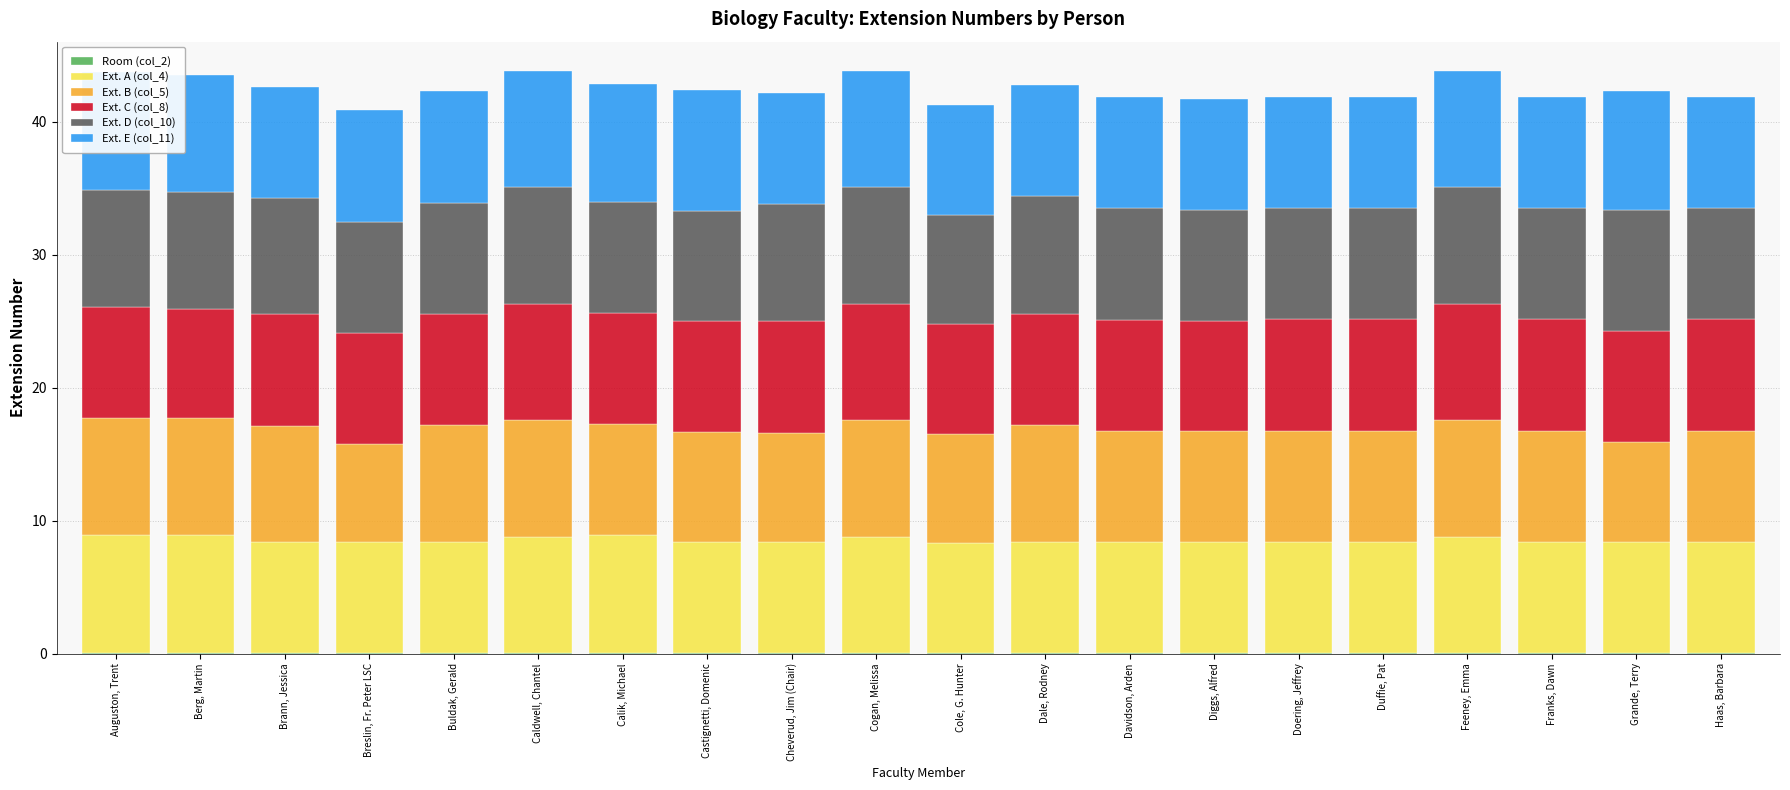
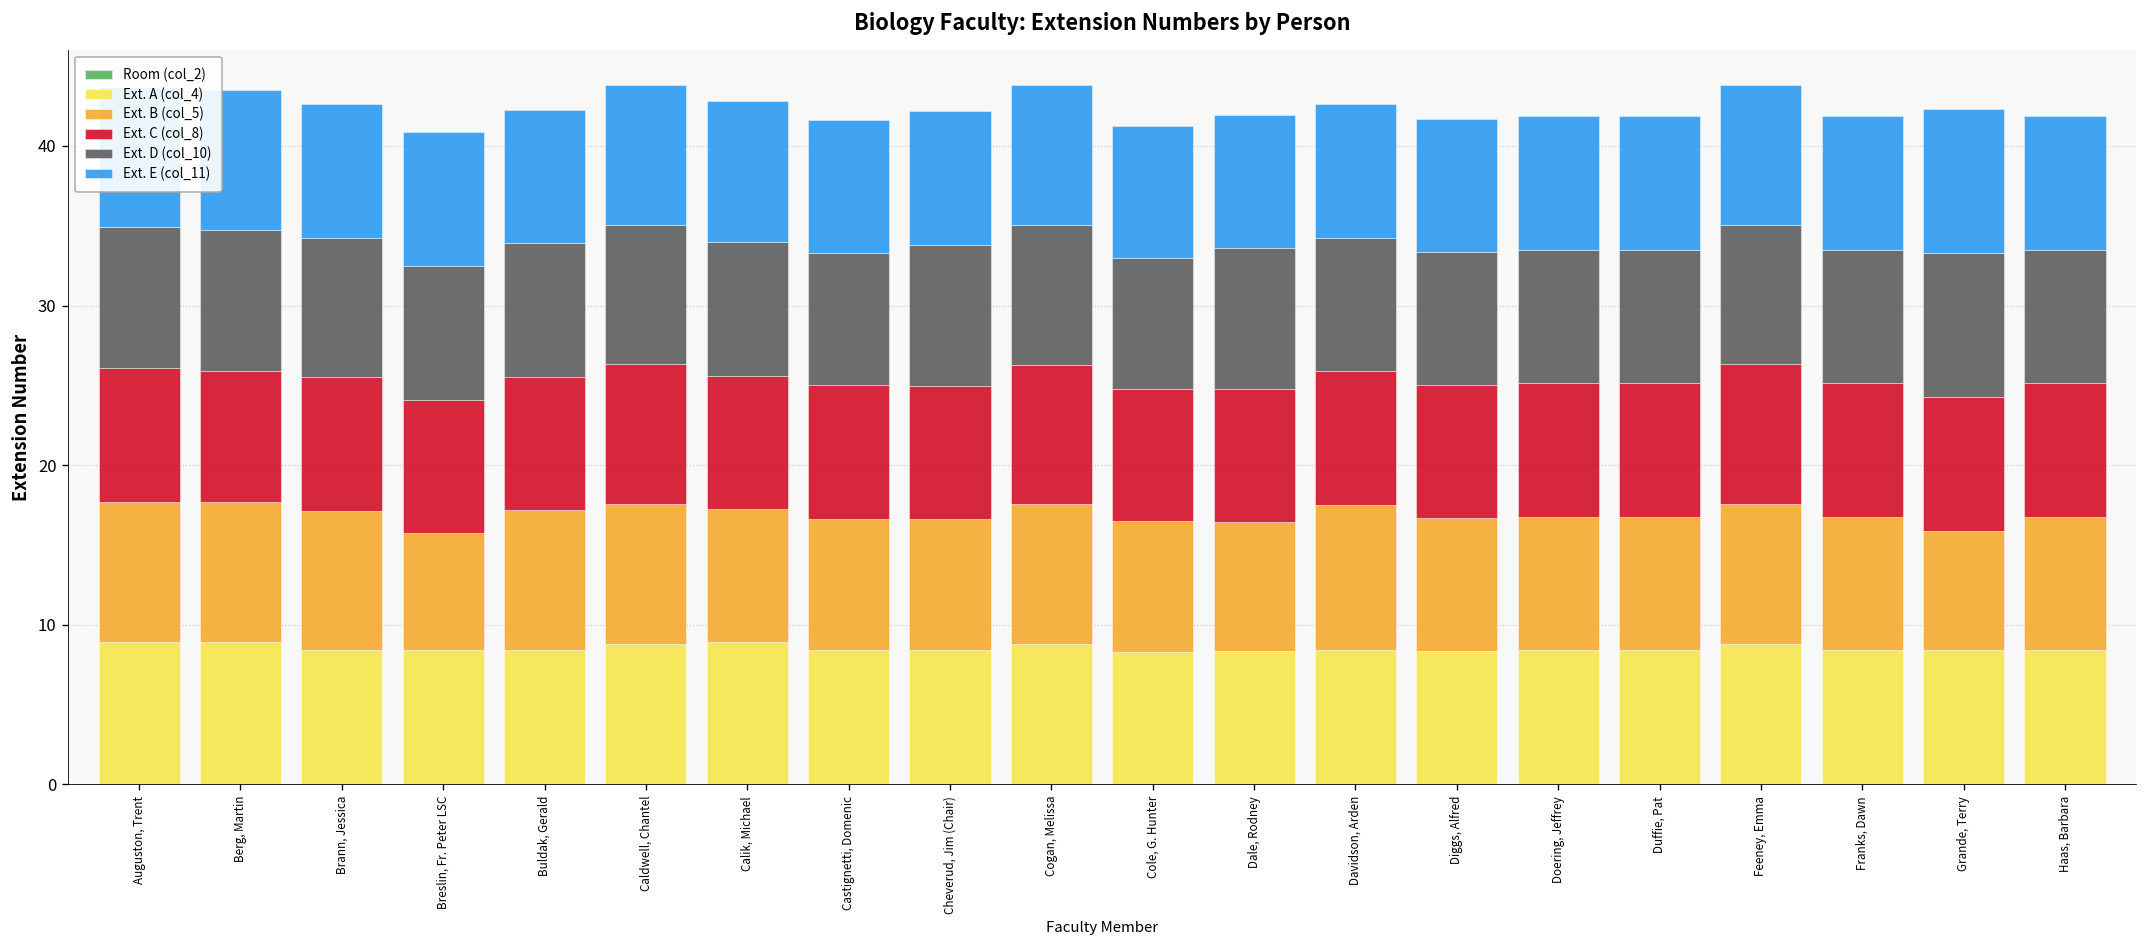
  {
    "Ext. A (col_4)": {
      "Auguston, Trent": 8.9,
      "Berg, Martin": 8.9,
      "Brann, Jessica": 8.4,
      "Breslin, Fr. Peter LSC": 8.4,
      "Buldak, Gerald": 8.4,
      "Caldwell, Chantel": 8.8,
      "Calik, Michael": 8.9,
      "Castignetti, Domenic": 8.4,
      "Cheverud, Jim (Chair)": 8.4,
      "Cogan, Melissa": 8.8,
      "Cole, G. Hunter": 8.2,
      "Dale, Rodney": 8.4,
      "Davidson, Arden": 8.4,
      "Diggs, Alfred": 8.3,
      "Doering, Jeffrey": 8.4,
      "Duffie, Pat": 8.4,
      "Feeney, Emma": 8.8,
      "Franks, Dawn": 8.4,
      "Grande, Terry": 8.4,
      "Haas, Barbara": 8.4
    },
    "Ext. B (col_5)": {
      "Auguston, Trent": 8.8,
      "Berg, Martin": 8.8,
      "Brann, Jessica": 8.8,
      "Breslin, Fr. Peter LSC": 7.3,
      "Buldak, Gerald": 8.8,
      "Caldwell, Chantel": 8.8,
      "Calik, Michael": 8.4,
      "Castignetti, Domenic": 8.3,
      "Cheverud, Jim (Chair)": 8.2,
      "Cogan, Melissa": 8.8,
      "Cole, G. Hunter": 8.2,
-     "Dale, Rodney": 8.8,
-     "Davidson, Arden": 8.4,
+     "Dale, Rodney": 8.0,
+     "Davidson, Arden": 9.1,
      "Diggs, Alfred": 8.3,
      "Doering, Jeffrey": 8.4,
      "Duffie, Pat": 8.4,
      "Feeney, Emma": 8.8,
      "Franks, Dawn": 8.4,
      "Grande, Terry": 7.5,
      "Haas, Barbara": 8.4
    },
    "Ext. C (col_8)": {
      "Auguston, Trent": 8.4,
      "Berg, Martin": 8.2,
      "Brann, Jessica": 8.4,
      "Breslin, Fr. Peter LSC": 8.4,
      "Buldak, Gerald": 8.4,
      "Caldwell, Chantel": 8.8,
      "Calik, Michael": 8.4,
      "Castignetti, Domenic": 8.4,
      "Cheverud, Jim (Chair)": 8.4,
      "Cogan, Melissa": 8.8,
      "Cole, G. Hunter": 8.2,
      "Dale, Rodney": 8.4,
      "Davidson, Arden": 8.4,
      "Diggs, Alfred": 8.3,
      "Doering, Jeffrey": 8.4,
      "Duffie, Pat": 8.4,
      "Feeney, Emma": 8.8,
      "Franks, Dawn": 8.4,
      "Grande, Terry": 8.4,
      "Haas, Barbara": 8.4
    },
    "Ext. D (col_10)": {
      "Auguston, Trent": 8.8,
      "Berg, Martin": 8.8,
      "Brann, Jessica": 8.8,
      "Breslin, Fr. Peter LSC": 8.4,
      "Buldak, Gerald": 8.4,
      "Caldwell, Chantel": 8.8,
      "Calik, Michael": 8.4,
      "Castignetti, Domenic": 8.3,
      "Cheverud, Jim (Chair)": 8.8,
      "Cogan, Melissa": 8.8,
      "Cole, G. Hunter": 8.2,
      "Dale, Rodney": 8.8,
      "Davidson, Arden": 8.4,
      "Diggs, Alfred": 8.3,
      "Doering, Jeffrey": 8.4,
      "Duffie, Pat": 8.4,
      "Feeney, Emma": 8.8,
      "Franks, Dawn": 8.4,
      "Grande, Terry": 9.1,
      "Haas, Barbara": 8.4
    },
    "Ext. E (col_11)": {
      "Berg, Martin": 8.8,
      "Brann, Jessica": 8.4,
      "Breslin, Fr. Peter LSC": 8.4,
      "Buldak, Gerald": 8.4,
      "Caldwell, Chantel": 8.8,
      "Calik, Michael": 8.9,
-     "Castignetti, Domenic": 9.1,
+     "Castignetti, Domenic": 8.4,
      "Cheverud, Jim (Chair)": 8.4,
      "Cogan, Melissa": 8.8,
      "Cole, G. Hunter": 8.2,
      "Dale, Rodney": 8.4,
      "Davidson, Arden": 8.4,
      "Diggs, Alfred": 8.3,
      "Doering, Jeffrey": 8.4,
      "Duffie, Pat": 8.4,
      "Feeney, Emma": 8.8,
      "Franks, Dawn": 8.4,
      "Grande, Terry": 9.0,
      "Haas, Barbara": 8.4
    }
  }
